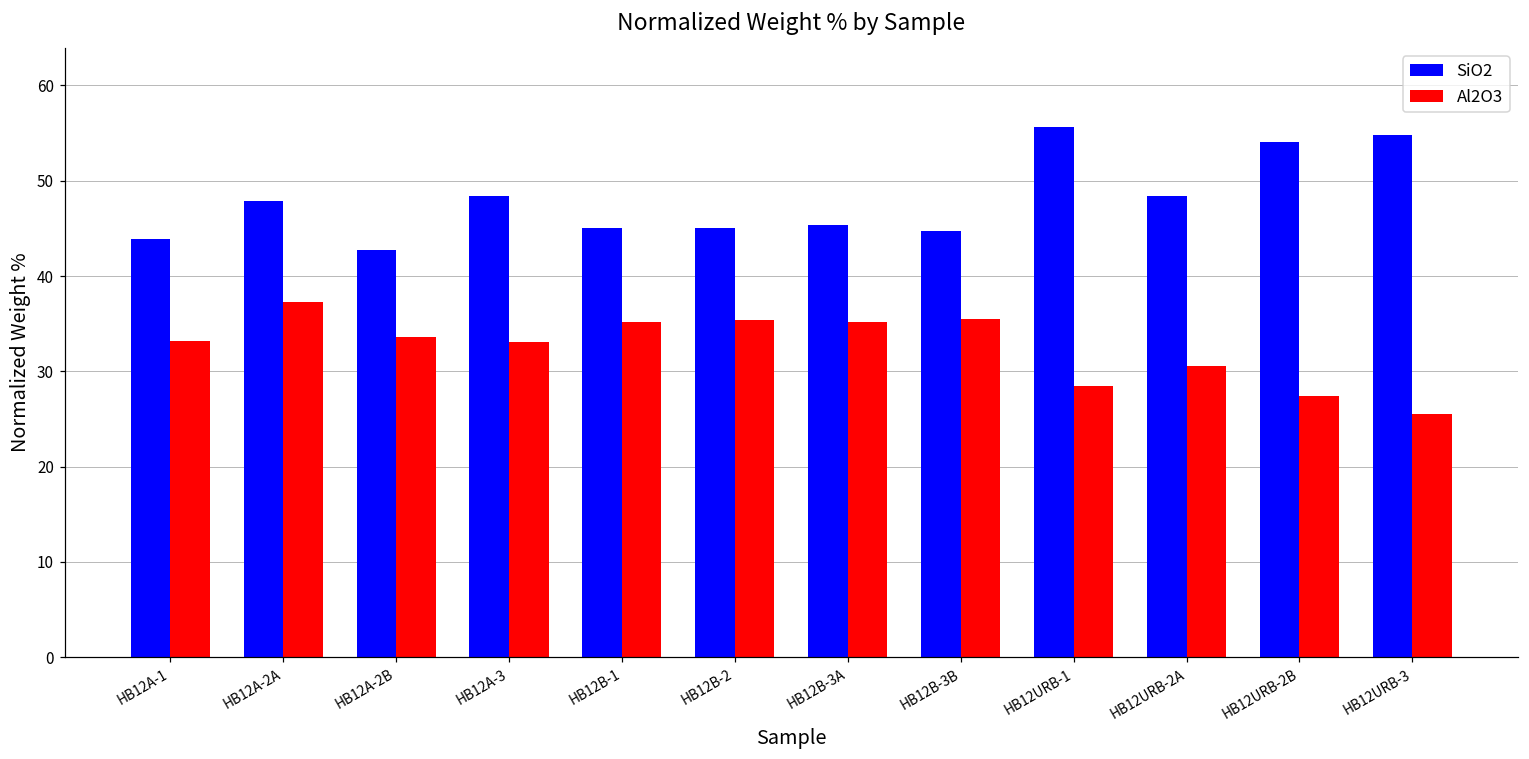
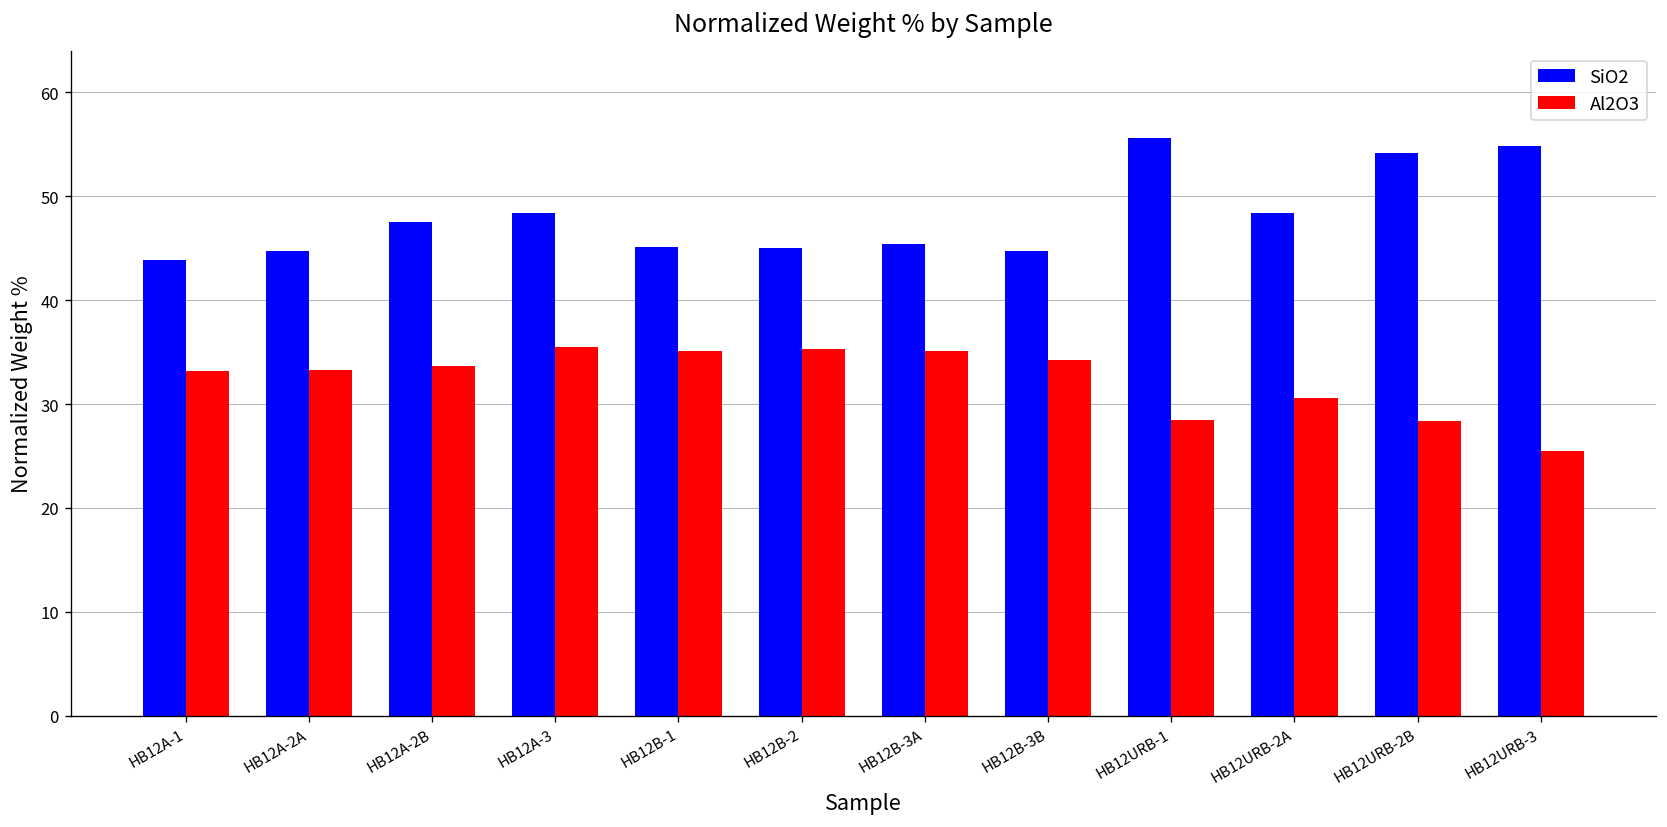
  {
    "SiO2": {
      "HB12A-1": 44,
-     "HB12A-2A": 48,
-     "HB12A-2B": 43,
+     "HB12A-2A": 45,
+     "HB12A-2B": 47,
      "HB12A-3": 48,
      "HB12B-1": 45,
      "HB12B-2": 45,
      "HB12B-3A": 45,
      "HB12B-3B": 45,
      "HB12URB-1": 56,
      "HB12URB-2A": 48,
      "HB12URB-2B": 54,
      "HB12URB-3": 55
    },
    "Al2O3": {
      "HB12A-1": 33,
-     "HB12A-2A": 37,
+     "HB12A-2A": 33,
      "HB12A-2B": 34,
-     "HB12A-3": 33,
+     "HB12A-3": 35,
      "HB12B-1": 35,
      "HB12B-2": 35,
      "HB12B-3A": 35,
-     "HB12B-3B": 35,
+     "HB12B-3B": 34,
      "HB12URB-1": 28,
      "HB12URB-2A": 31,
-     "HB12URB-2B": 27,
+     "HB12URB-2B": 28,
      "HB12URB-3": 25
    }
  }
